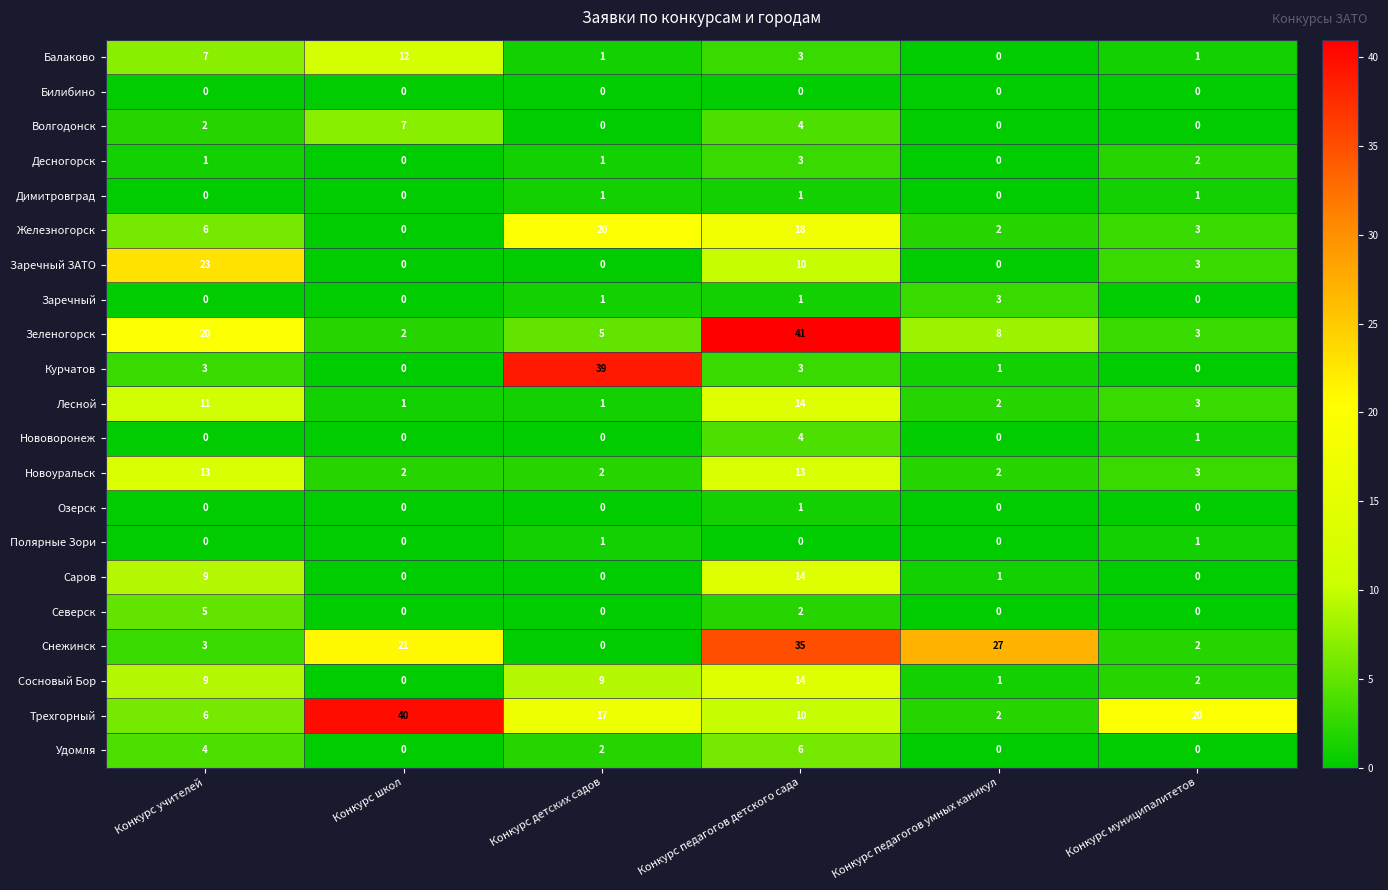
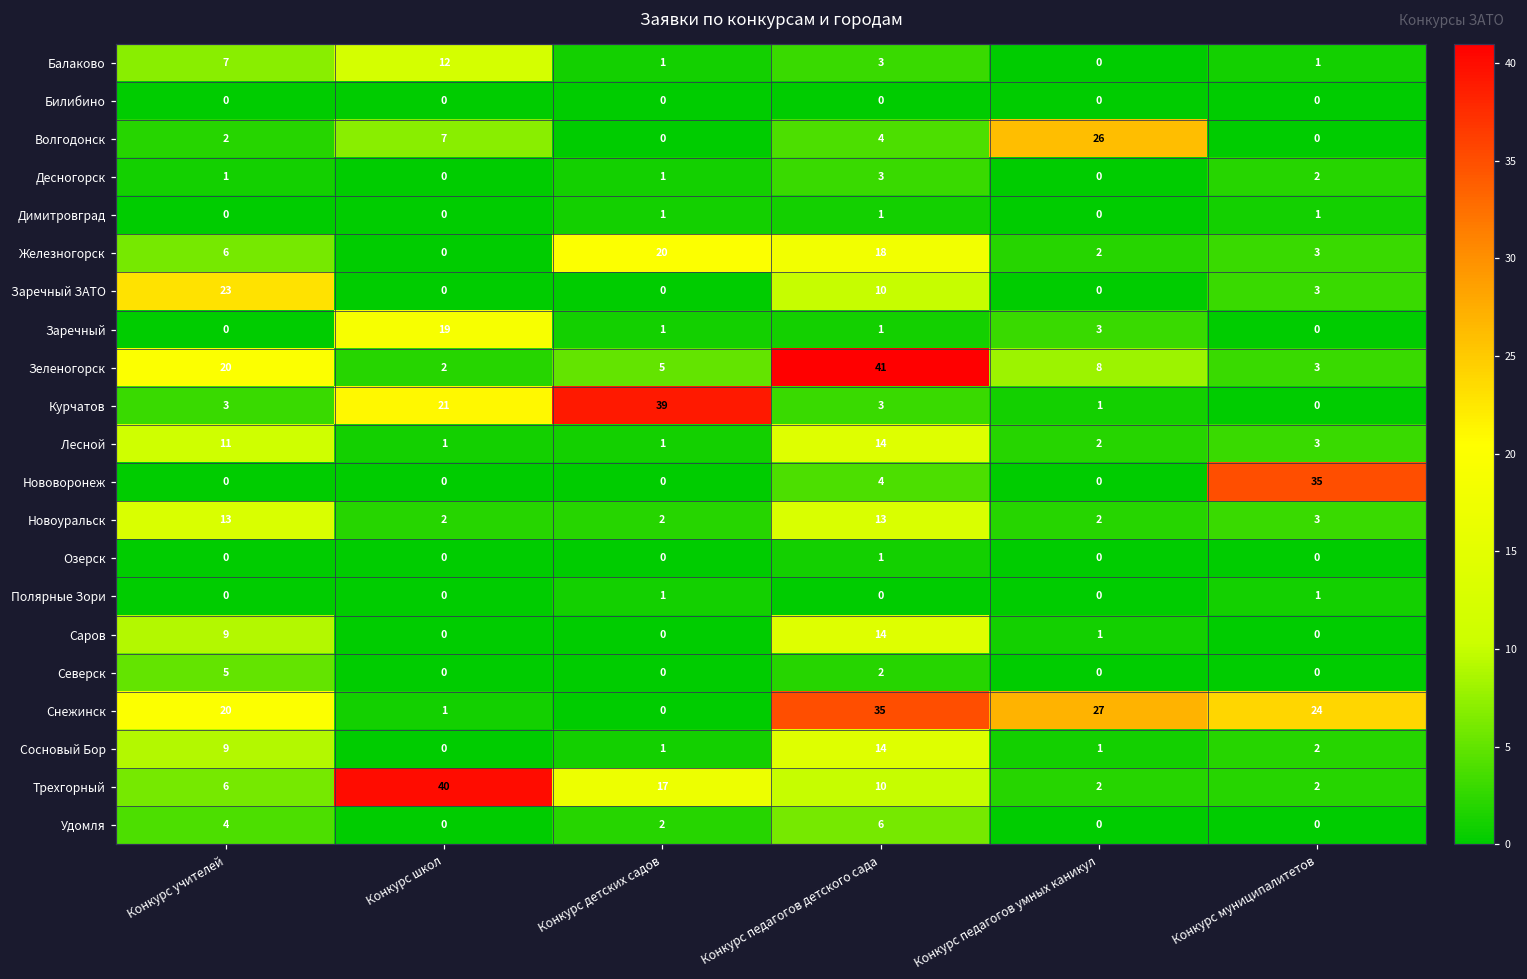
  {
    "Балаково": {
      "Конкурс учителей": 7,
      "Конкурс школ": 12,
      "Конкурс детских садов": 1,
      "Конкурс педагогов детского сада": 3,
      "Конкурс педагогов умных каникул": 0,
      "Конкурс муниципалитетов": 1
    },
    "Билибино": {
      "Конкурс учителей": 0,
      "Конкурс школ": 0,
      "Конкурс детских садов": 0,
      "Конкурс педагогов детского сада": 0,
      "Конкурс педагогов умных каникул": 0,
      "Конкурс муниципалитетов": 0
    },
    "Волгодонск": {
      "Конкурс учителей": 2,
      "Конкурс школ": 7,
      "Конкурс детских садов": 0,
      "Конкурс педагогов детского сада": 4,
-     "Конкурс педагогов умных каникул": 0,
+     "Конкурс педагогов умных каникул": 26,
      "Конкурс муниципалитетов": 0
    },
    "Десногорск": {
      "Конкурс учителей": 1,
      "Конкурс школ": 0,
      "Конкурс детских садов": 1,
      "Конкурс педагогов детского сада": 3,
      "Конкурс педагогов умных каникул": 0,
      "Конкурс муниципалитетов": 2
    },
    "Димитровград": {
      "Конкурс учителей": 0,
      "Конкурс школ": 0,
      "Конкурс детских садов": 1,
      "Конкурс педагогов детского сада": 1,
      "Конкурс педагогов умных каникул": 0,
      "Конкурс муниципалитетов": 1
    },
    "Железногорск": {
      "Конкурс учителей": 6,
      "Конкурс школ": 0,
      "Конкурс детских садов": 20,
      "Конкурс педагогов детского сада": 18,
      "Конкурс педагогов умных каникул": 2,
      "Конкурс муниципалитетов": 3
    },
    "Заречный ЗАТО": {
      "Конкурс учителей": 23,
      "Конкурс школ": 0,
      "Конкурс детских садов": 0,
      "Конкурс педагогов детского сада": 10,
      "Конкурс педагогов умных каникул": 0,
      "Конкурс муниципалитетов": 3
    },
    "Заречный": {
      "Конкурс учителей": 0,
-     "Конкурс школ": 0,
+     "Конкурс школ": 19,
      "Конкурс детских садов": 1,
      "Конкурс педагогов детского сада": 1,
      "Конкурс педагогов умных каникул": 3,
      "Конкурс муниципалитетов": 0
    },
    "Зеленогорск": {
      "Конкурс учителей": 20,
      "Конкурс школ": 2,
      "Конкурс детских садов": 5,
      "Конкурс педагогов детского сада": 41,
      "Конкурс педагогов умных каникул": 8,
      "Конкурс муниципалитетов": 3
    },
    "Курчатов": {
      "Конкурс учителей": 3,
-     "Конкурс школ": 0,
+     "Конкурс школ": 21,
      "Конкурс детских садов": 39,
      "Конкурс педагогов детского сада": 3,
      "Конкурс педагогов умных каникул": 1,
      "Конкурс муниципалитетов": 0
    },
    "Лесной": {
      "Конкурс учителей": 11,
      "Конкурс школ": 1,
      "Конкурс детских садов": 1,
      "Конкурс педагогов детского сада": 14,
      "Конкурс педагогов умных каникул": 2,
      "Конкурс муниципалитетов": 3
    },
    "Нововоронеж": {
      "Конкурс учителей": 0,
      "Конкурс школ": 0,
      "Конкурс детских садов": 0,
      "Конкурс педагогов детского сада": 4,
      "Конкурс педагогов умных каникул": 0,
-     "Конкурс муниципалитетов": 1
+     "Конкурс муниципалитетов": 35
    },
    "Новоуральск": {
      "Конкурс учителей": 13,
      "Конкурс школ": 2,
      "Конкурс детских садов": 2,
      "Конкурс педагогов детского сада": 13,
      "Конкурс педагогов умных каникул": 2,
      "Конкурс муниципалитетов": 3
    },
    "Озерск": {
      "Конкурс учителей": 0,
      "Конкурс школ": 0,
      "Конкурс детских садов": 0,
      "Конкурс педагогов детского сада": 1,
      "Конкурс педагогов умных каникул": 0,
      "Конкурс муниципалитетов": 0
    },
    "Полярные Зори": {
      "Конкурс учителей": 0,
      "Конкурс школ": 0,
      "Конкурс детских садов": 1,
      "Конкурс педагогов детского сада": 0,
      "Конкурс педагогов умных каникул": 0,
      "Конкурс муниципалитетов": 1
    },
    "Саров": {
      "Конкурс учителей": 9,
      "Конкурс школ": 0,
      "Конкурс детских садов": 0,
      "Конкурс педагогов детского сада": 14,
      "Конкурс педагогов умных каникул": 1,
      "Конкурс муниципалитетов": 0
    },
    "Северск": {
      "Конкурс учителей": 5,
      "Конкурс школ": 0,
      "Конкурс детских садов": 0,
      "Конкурс педагогов детского сада": 2,
      "Конкурс педагогов умных каникул": 0,
      "Конкурс муниципалитетов": 0
    },
    "Снежинск": {
-     "Конкурс учителей": 3,
-     "Конкурс школ": 21,
+     "Конкурс учителей": 20,
+     "Конкурс школ": 1,
      "Конкурс детских садов": 0,
      "Конкурс педагогов детского сада": 35,
      "Конкурс педагогов умных каникул": 27,
-     "Конкурс муниципалитетов": 2
+     "Конкурс муниципалитетов": 24
    },
    "Сосновый Бор": {
      "Конкурс учителей": 9,
      "Конкурс школ": 0,
-     "Конкурс детских садов": 9,
+     "Конкурс детских садов": 1,
      "Конкурс педагогов детского сада": 14,
      "Конкурс педагогов умных каникул": 1,
      "Конкурс муниципалитетов": 2
    },
    "Трехгорный": {
      "Конкурс учителей": 6,
      "Конкурс школ": 40,
      "Конкурс детских садов": 17,
      "Конкурс педагогов детского сада": 10,
      "Конкурс педагогов умных каникул": 2,
-     "Конкурс муниципалитетов": 20
+     "Конкурс муниципалитетов": 2
    },
    "Удомля": {
      "Конкурс учителей": 4,
      "Конкурс школ": 0,
      "Конкурс детских садов": 2,
      "Конкурс педагогов детского сада": 6,
      "Конкурс педагогов умных каникул": 0,
      "Конкурс муниципалитетов": 0
    }
  }
